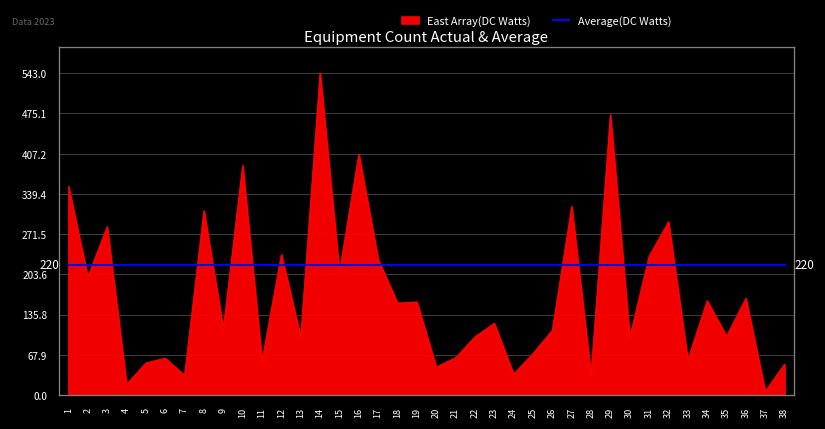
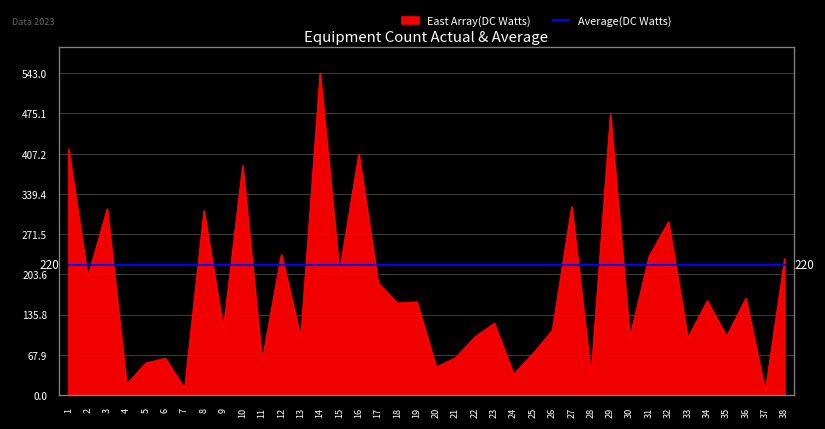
  {
    "East Array(DC Watts)": {
-     "1": 350,
+     "1": 420,
      "2": 200,
-     "3": 280,
+     "3": 310,
      "4": 20,
      "5": 50,
      "6": 60,
-     "7": 30,
+     "7": 10,
      "8": 310,
      "9": 110,
      "10": 390,
      "11": 60,
      "12": 240,
      "13": 100,
      "14": 540,
      "15": 210,
      "16": 410,
-     "17": 230,
+     "17": 190,
      "18": 160,
      "19": 160,
      "20": 50,
      "21": 60,
      "22": 100,
      "23": 120,
      "24": 40,
      "25": 70,
      "26": 110,
      "27": 320,
      "28": 30,
      "29": 470,
      "30": 100,
      "31": 230,
      "32": 290,
-     "33": 60,
+     "33": 100,
      "34": 160,
      "35": 100,
      "36": 160,
      "37": 10,
-     "38": 50
+     "38": 230
    },
    "Average(DC Watts)": {
      "1": 220,
      "38": 220
    }
  }
